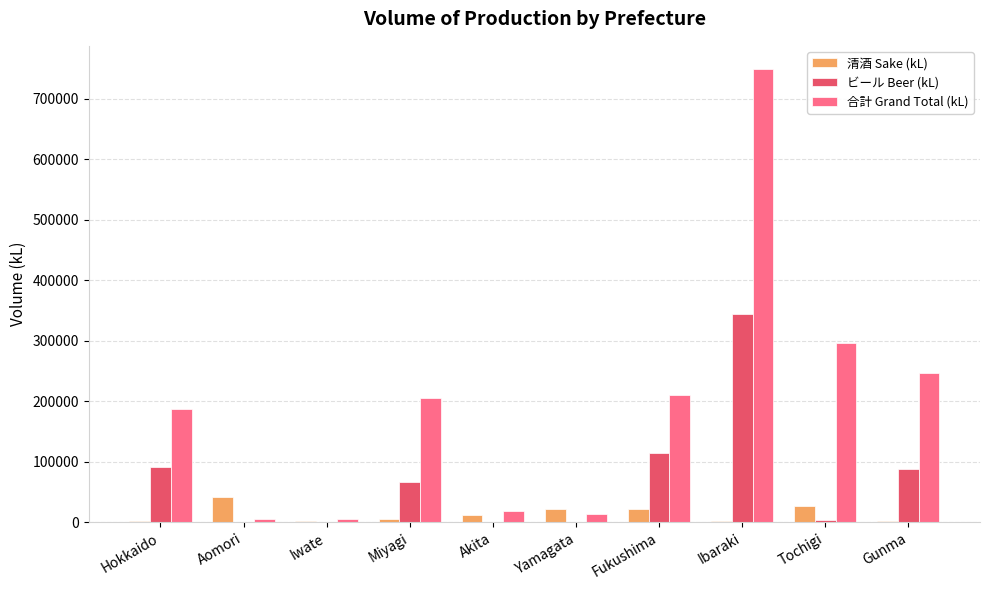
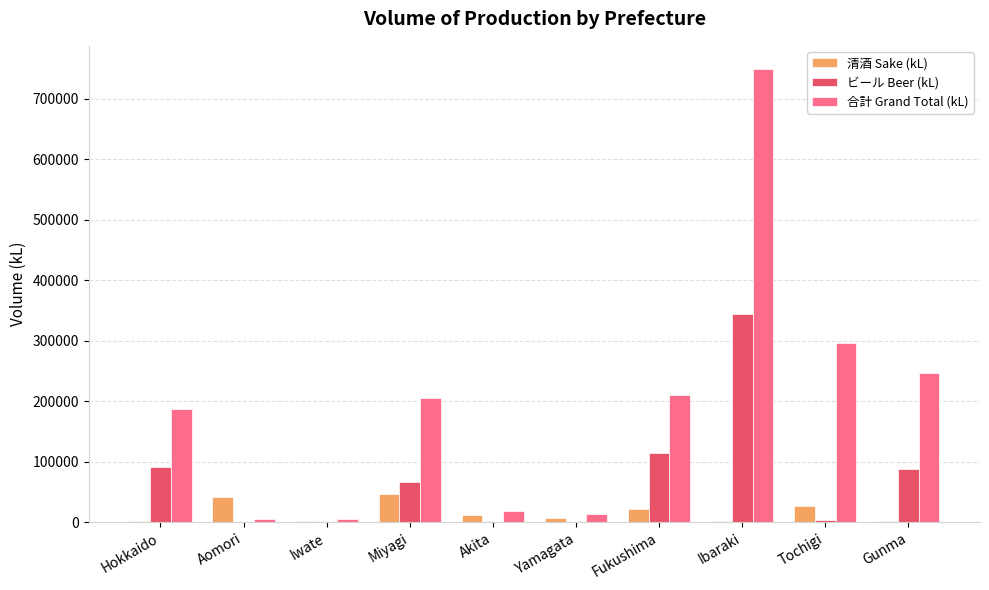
  {
    "清酒 Sake (kL)": {
      "Aomori": 40000,
-     "Miyagi": 10000,
+     "Miyagi": 50000,
      "Akita": 10000,
-     "Yamagata": 20000,
+     "Yamagata": 10000,
      "Fukushima": 20000,
      "Tochigi": 30000
    }
  }
